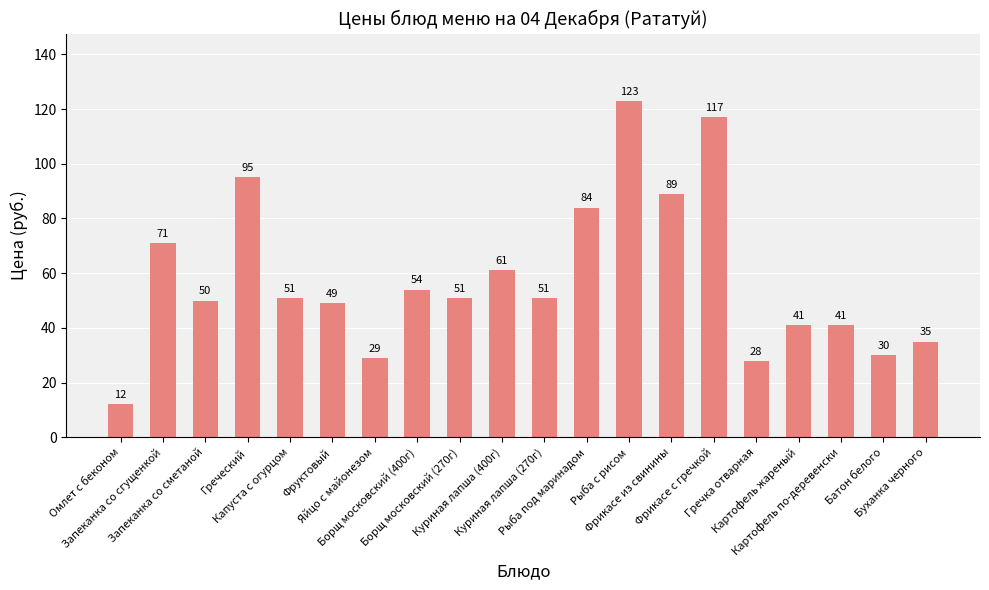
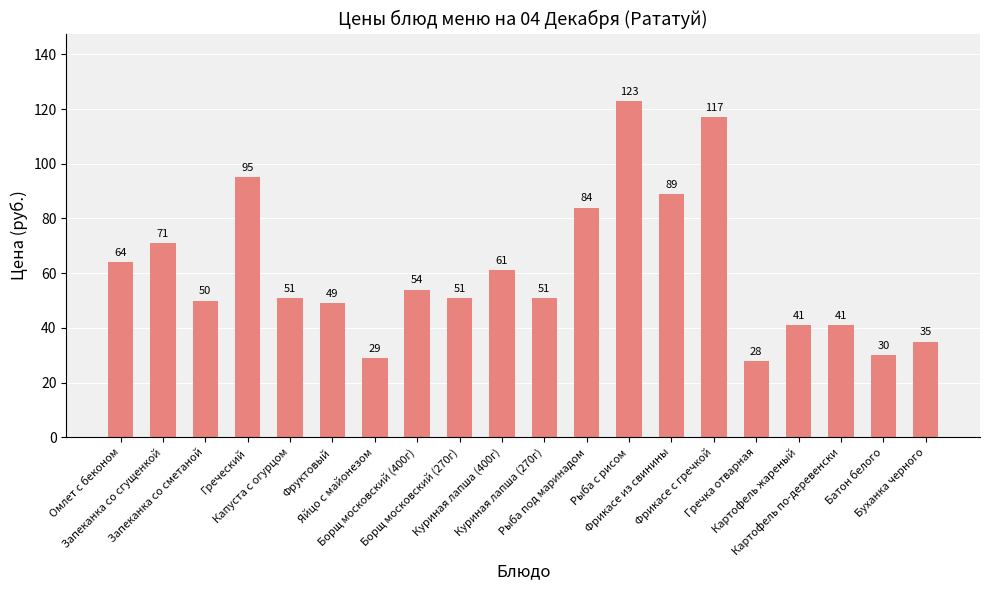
  {
-   "Омлет с беконом": 12,
+   "Омлет с беконом": 64,
    "Запеканка со сгущенкой": 71,
    "Запеканка со сметаной": 50,
    "Греческий": 95,
    "Капуста с огурцом": 51,
    "Фруктовый": 49,
    "Яйцо с майонезом": 29,
    "Борщ московский (400г)": 54,
    "Борщ московский (270г)": 51,
    "Куриная лапша (400г)": 61,
    "Куриная лапша (270г)": 51,
    "Рыба под маринадом": 84,
    "Рыба с рисом": 123,
    "Фрикасе из свинины": 89,
    "Фрикасе с гречкой": 117,
    "Гречка отварная": 28,
    "Картофель жареный": 41,
    "Картофель по-деревенски": 41,
    "Батон белого": 30,
    "Буханка черного": 35
  }
